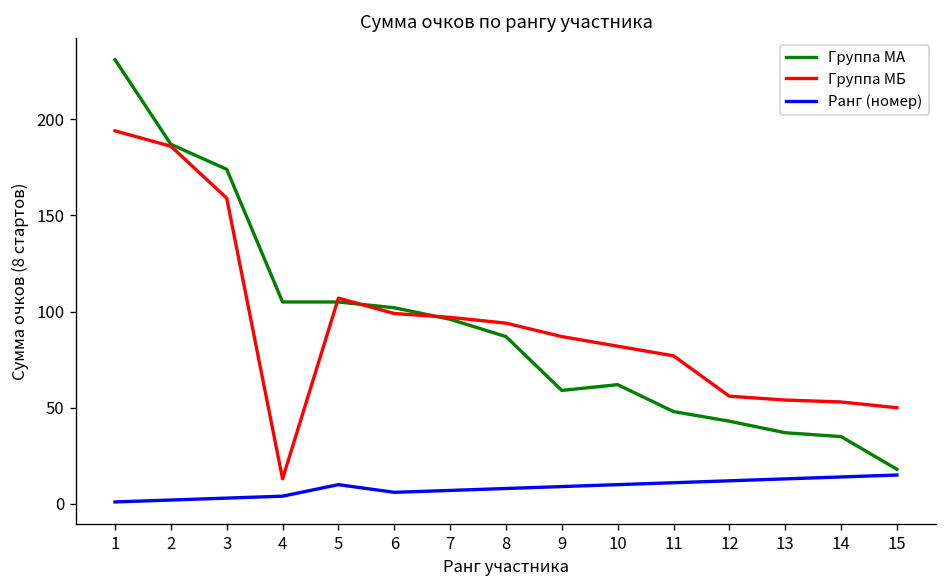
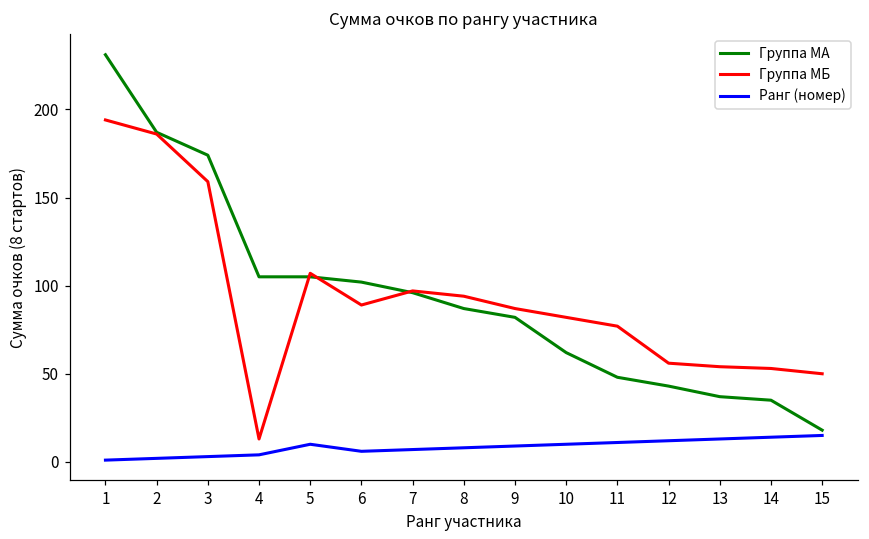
  {
    "Группа МА": {
      "1": 231,
      "3": 174,
      "4": 105,
      "5": 105,
      "6": 102,
      "8": 87,
-     "9": 59,
+     "9": 82,
      "10": 62,
      "11": 48,
      "12": 43,
      "13": 37,
      "14": 35,
      "15": 18
    },
    "Группа МБ": {
      "1": 194,
      "3": 159,
      "4": 13,
      "5": 107,
-     "6": 99,
+     "6": 89,
      "8": 94,
      "9": 87,
      "10": 82,
      "11": 77,
      "12": 56,
      "13": 54,
      "14": 53,
      "15": 50
    },
    "Ранг (номер)": {
      "1": 1,
      "2": 2,
      "3": 3,
      "4": 4,
      "5": 10,
      "6": 6,
      "7": 7,
      "8": 8,
      "9": 9,
      "10": 10,
      "11": 11,
      "12": 12,
      "13": 13,
      "14": 14,
      "15": 15
    }
  }
